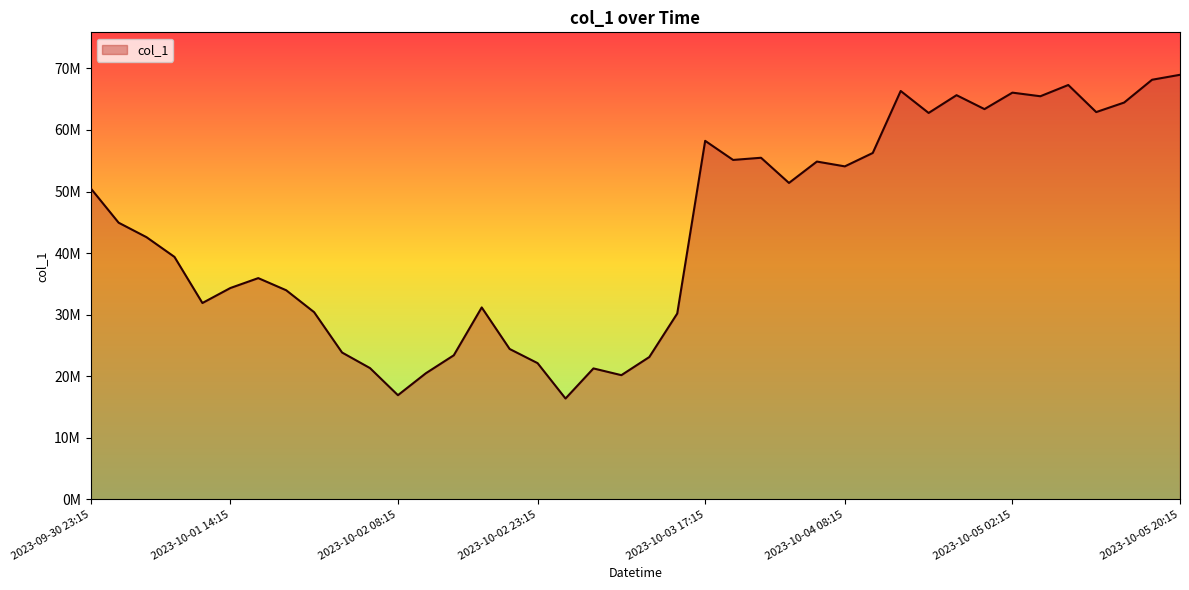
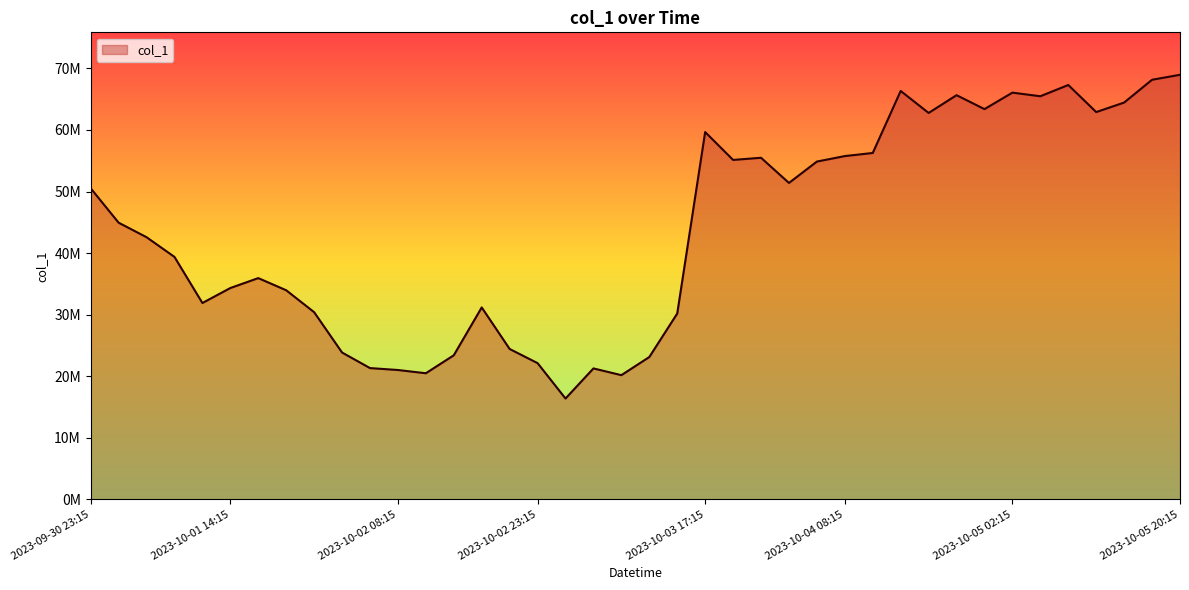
  {
    "2023-09-30 23:15": 51000000,
    "2023-10-01 14:15": 34000000,
-   "2023-10-02 08:15": 17000000,
+   "2023-10-02 08:15": 21000000,
    "2023-10-02 23:15": 22000000,
-   "2023-10-03 17:15": 58000000,
-   "2023-10-04 08:15": 54000000,
+   "2023-10-03 17:15": 60000000,
+   "2023-10-04 08:15": 56000000,
    "2023-10-05 02:15": 66000000,
    "2023-10-05 20:15": 69000000
  }
